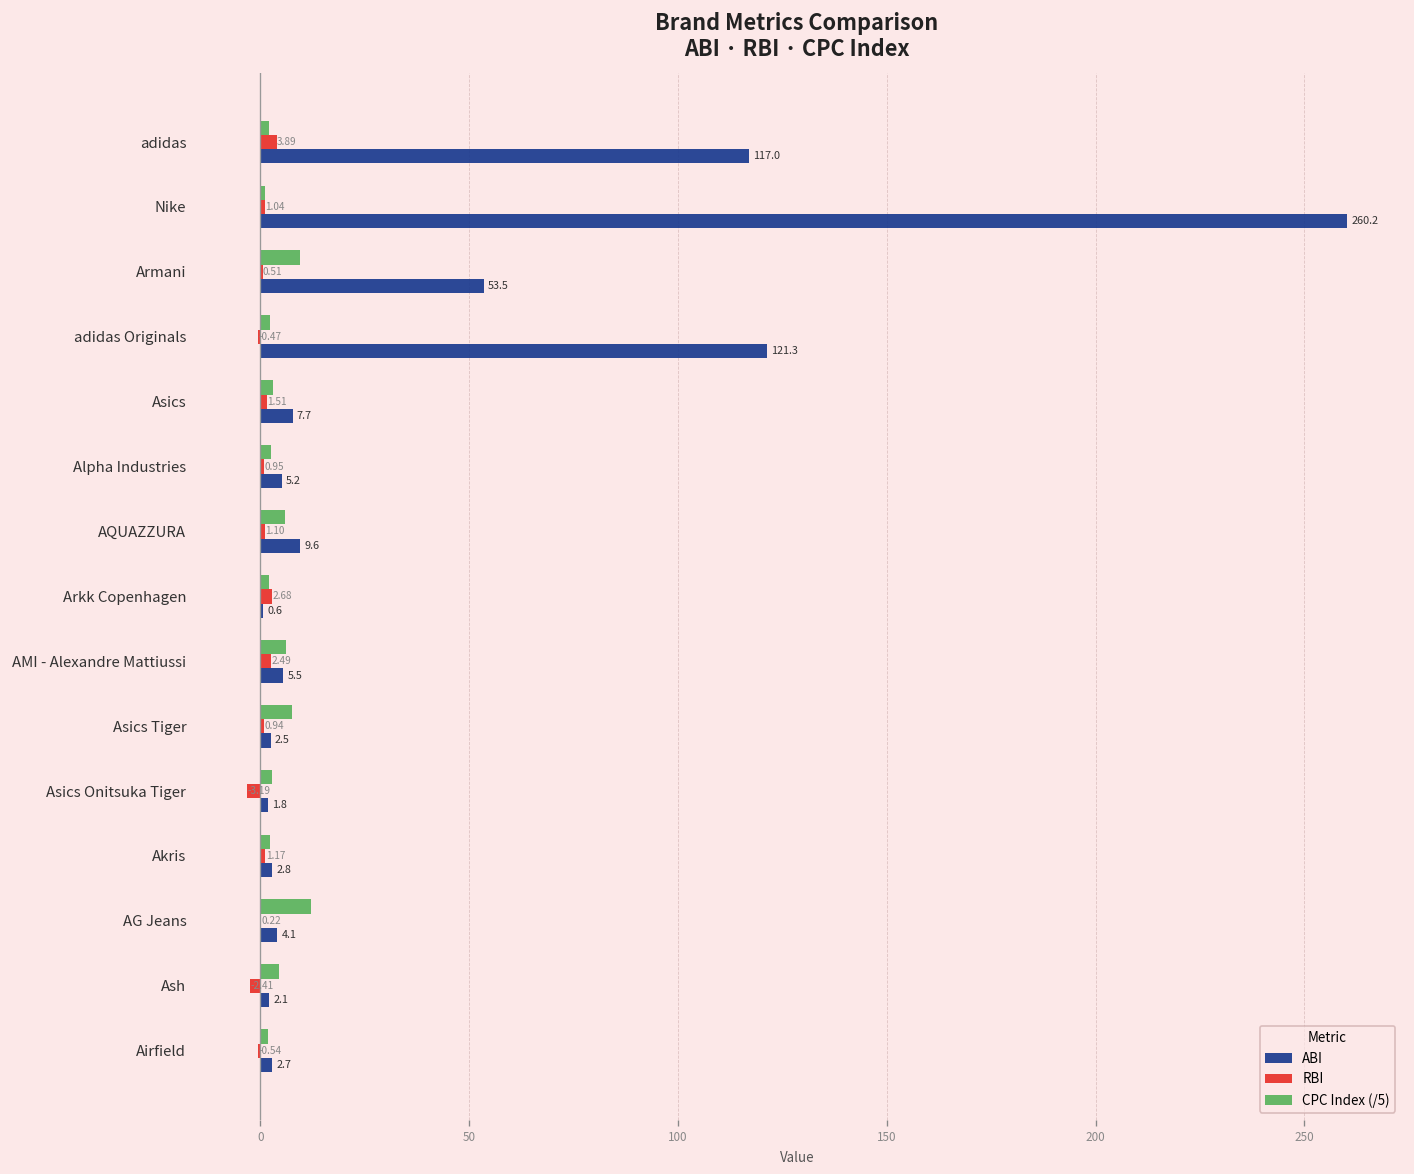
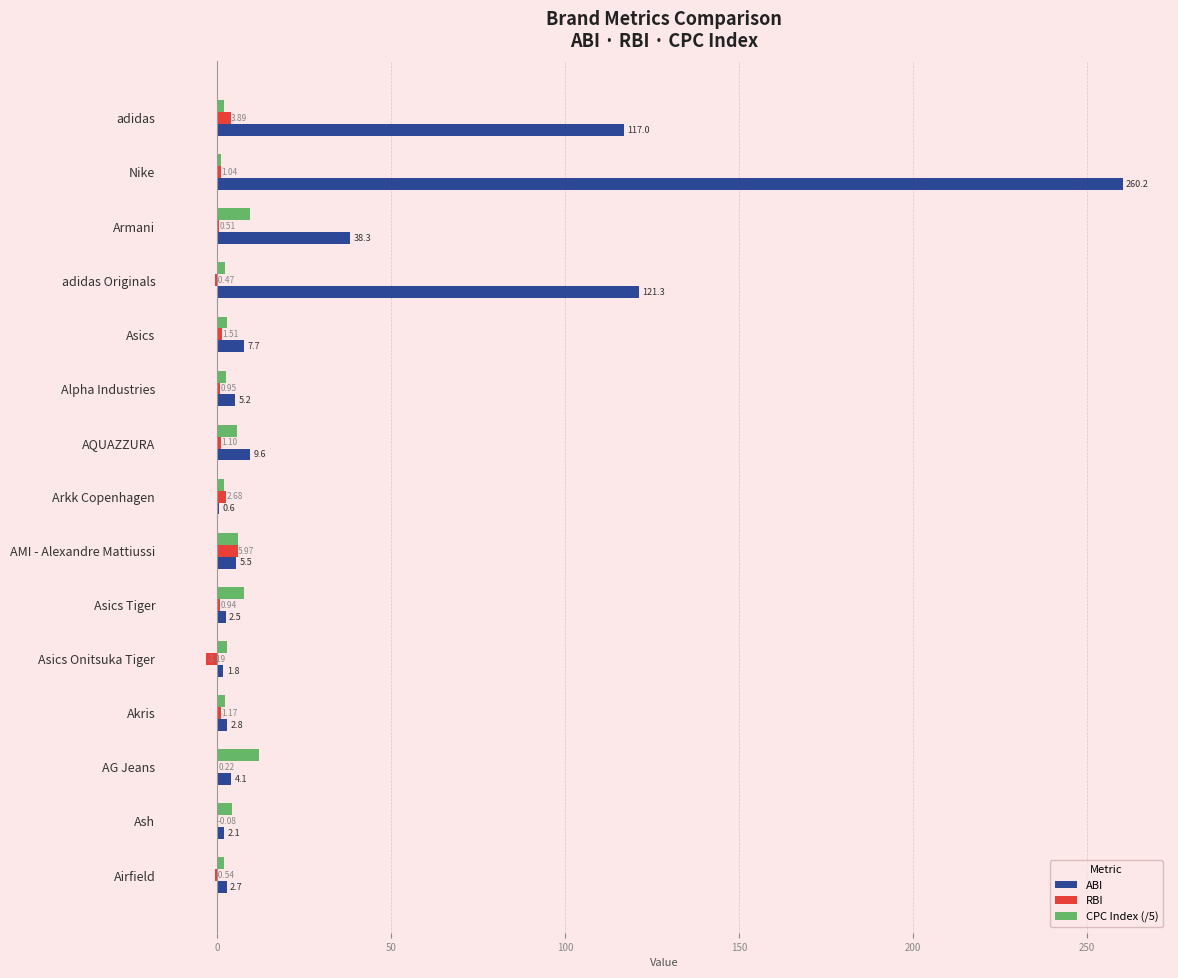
  {
    "ABI": {
      "adidas": 117.0,
      "Nike": 260.2,
-     "Armani": 53.5,
+     "Armani": 38.3,
      "adidas Originals": 121.3,
      "Asics": 7.7,
      "Alpha Industries": 5.2,
      "AQUAZZURA": 9.6,
      "Arkk Copenhagen": 0.6,
      "AMI - Alexandre Mattiussi": 5.5,
      "Asics Tiger": 2.5,
      "Asics Onitsuka Tiger": 1.8,
      "Akris": 2.8,
      "AG Jeans": 4.1,
      "Ash": 2.1,
      "Airfield": 2.7
    },
    "RBI": {
      "adidas": 3.89,
      "Nike": 1.04,
      "Armani": 0.51,
      "adidas Originals": -0.47,
      "Asics": 1.51,
      "Alpha Industries": 0.95,
      "AQUAZZURA": 1.10,
      "Arkk Copenhagen": 2.68,
-     "AMI - Alexandre Mattiussi": 2.49,
+     "AMI - Alexandre Mattiussi": 5.97,
      "Asics Tiger": 0.94,
      "Asics Onitsuka Tiger": -3.19,
      "Akris": 1.17,
      "AG Jeans": 0.22,
-     "Ash": -2.41,
+     "Ash": -0.08,
      "Airfield": -0.54
    },
    "CPC Index (/5)": {
      "adidas": 2,
      "Nike": 1,
      "Armani": 10,
      "adidas Originals": 2,
      "Asics": 3,
      "Alpha Industries": 3,
      "AQUAZZURA": 6,
      "Arkk Copenhagen": 2,
      "AMI - Alexandre Mattiussi": 6,
      "Asics Tiger": 8,
      "Asics Onitsuka Tiger": 3,
      "Akris": 2,
      "AG Jeans": 12,
      "Ash": 4,
      "Airfield": 2
    }
  }
